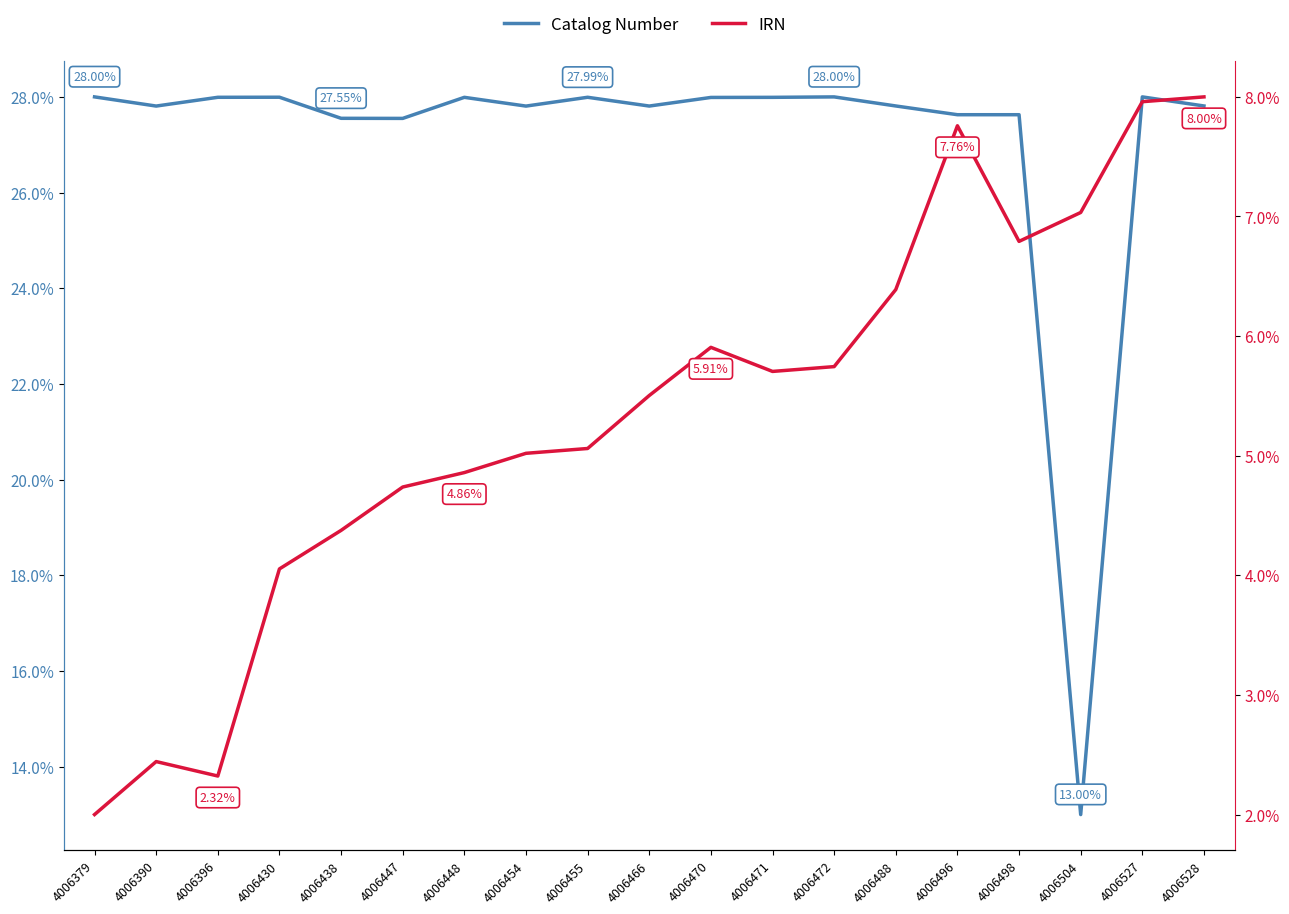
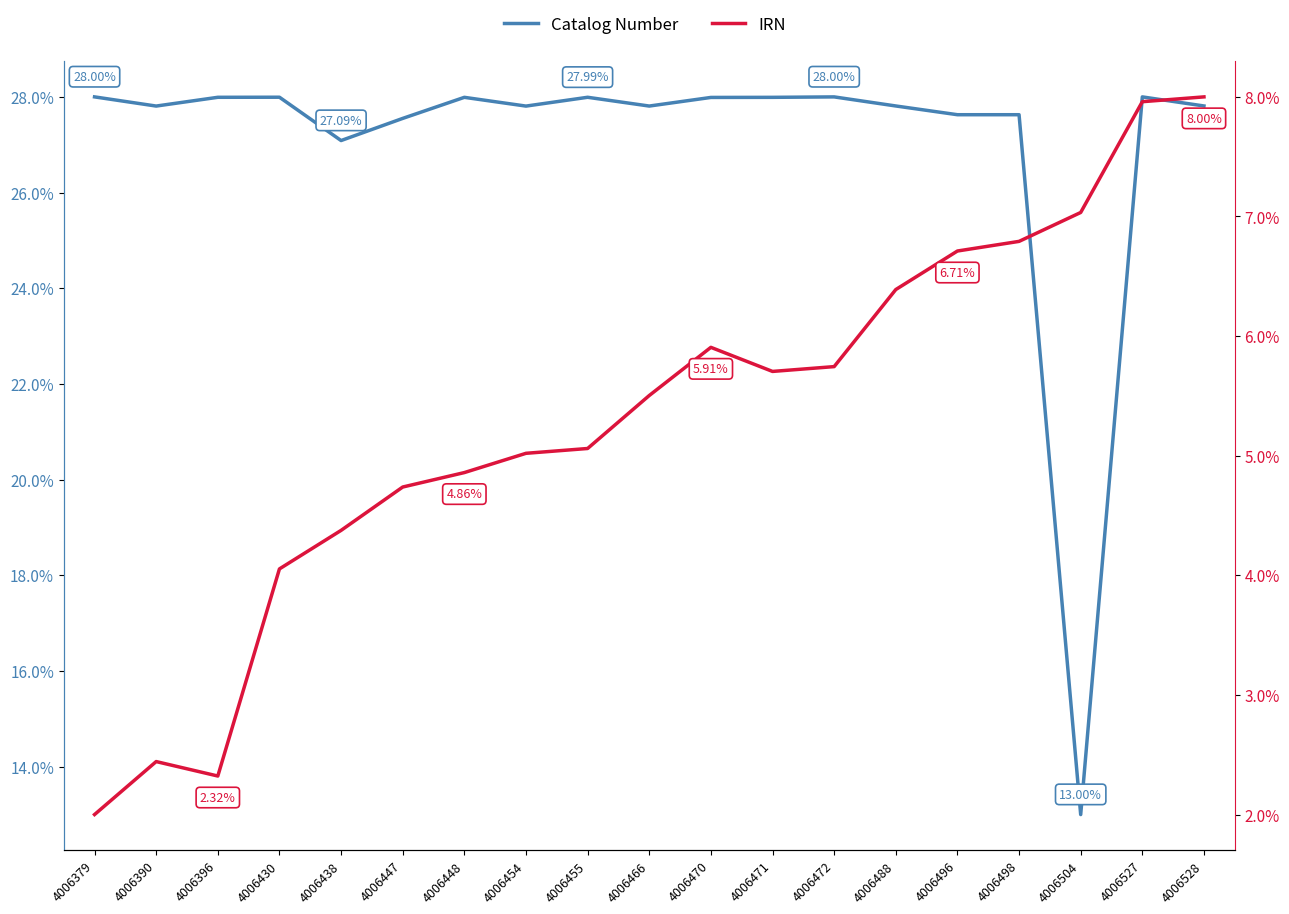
  {
    "Catalog Number": {
-     "4006438": "27.55%"
+     "4006438": "27.09%"
    },
    "IRN": {
-     "4006496": "7.76%"
+     "4006496": "6.71%"
    }
  }
